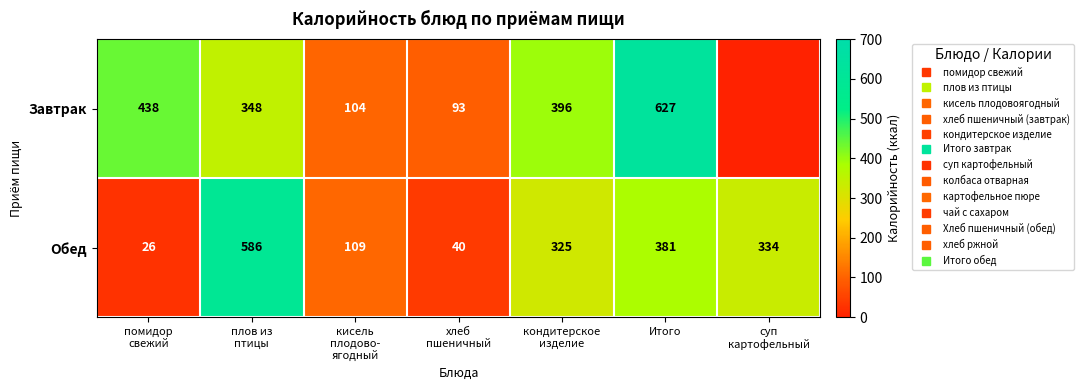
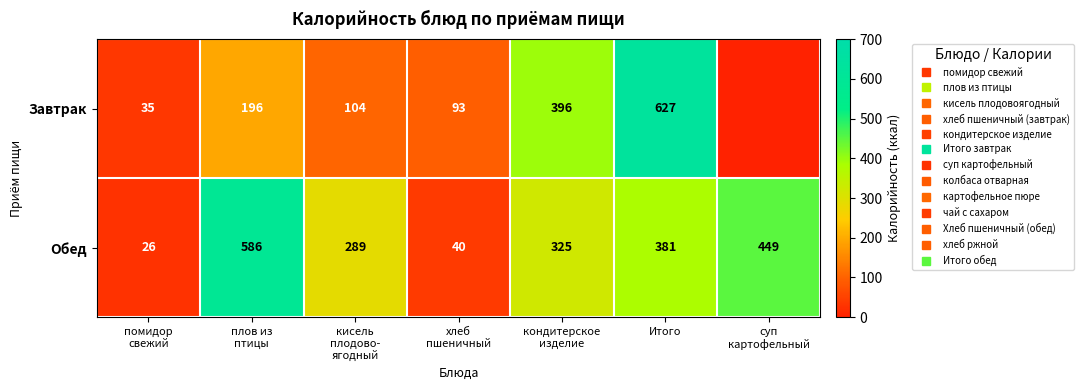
  {
    "Завтрак": {
-     "помидор свежий": 438,
-     "плов из птицы": 348,
+     "помидор свежий": 35,
+     "плов из птицы": 196,
      "кисель плодово- ягодный": 104,
      "хлеб пшеничный": 93,
      "кондитерское изделие": 396,
      "Итого": 627
    },
    "Обед": {
      "помидор свежий": 26,
      "плов из птицы": 586,
-     "кисель плодово- ягодный": 109,
+     "кисель плодово- ягодный": 289,
      "хлеб пшеничный": 40,
      "кондитерское изделие": 325,
      "Итого": 381,
-     "суп картофельный": 334
+     "суп картофельный": 449
    }
  }
